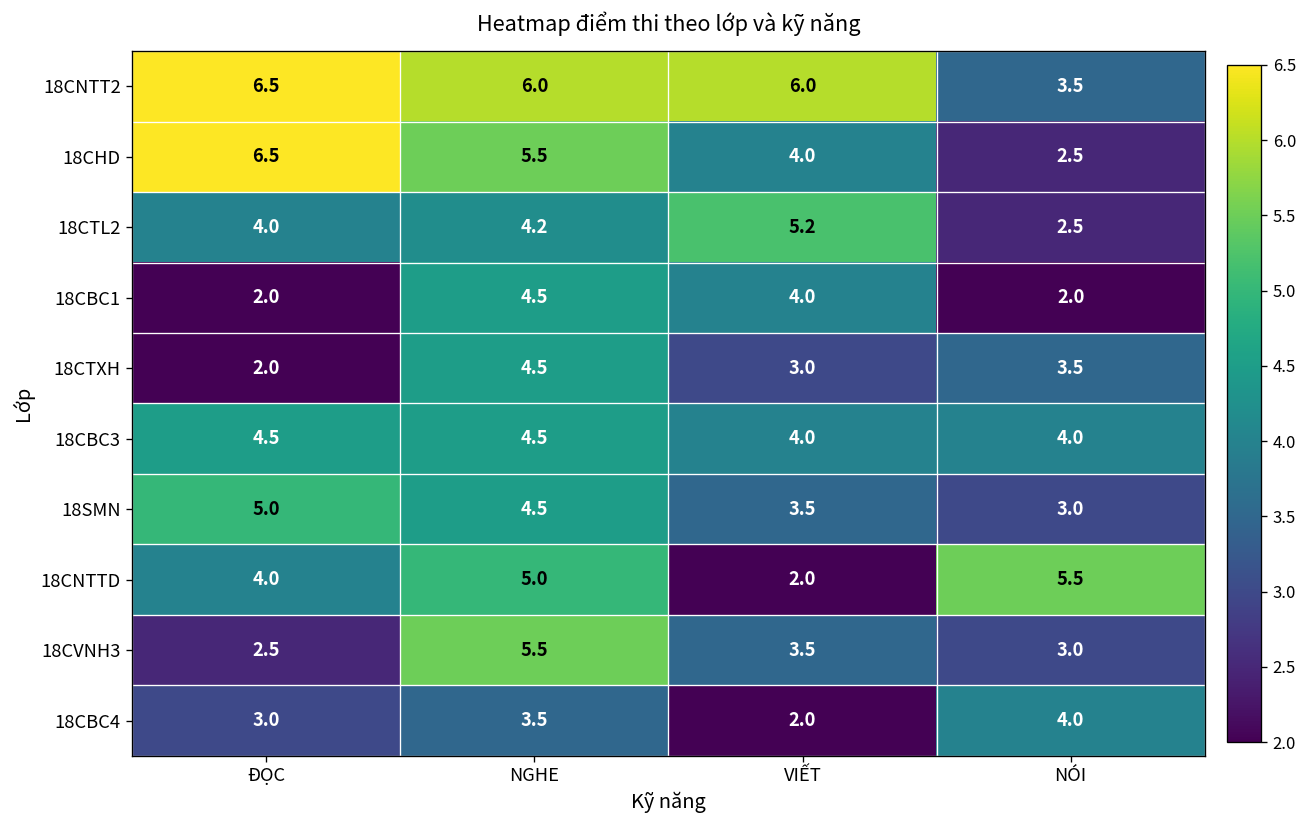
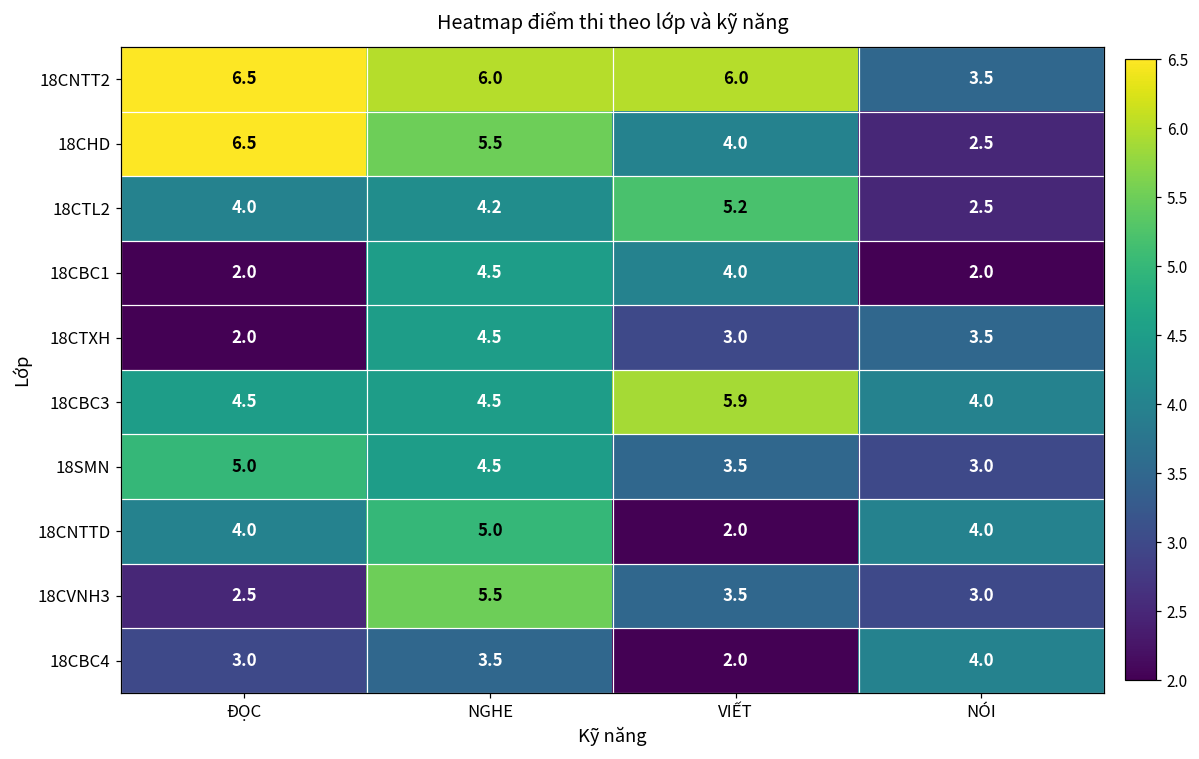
  {
    "18CNTT2": {
      "ĐỌC": 6.5,
      "NGHE": 6.0,
      "VIẾT": 6.0,
      "NÓI": 3.5
    },
    "18CHD": {
      "ĐỌC": 6.5,
      "NGHE": 5.5,
      "VIẾT": 4.0,
      "NÓI": 2.5
    },
    "18CTL2": {
      "ĐỌC": 4.0,
      "NGHE": 4.2,
      "VIẾT": 5.2,
      "NÓI": 2.5
    },
    "18CBC1": {
      "ĐỌC": 2.0,
      "NGHE": 4.5,
      "VIẾT": 4.0,
      "NÓI": 2.0
    },
    "18CTXH": {
      "ĐỌC": 2.0,
      "NGHE": 4.5,
      "VIẾT": 3.0,
      "NÓI": 3.5
    },
    "18CBC3": {
      "ĐỌC": 4.5,
      "NGHE": 4.5,
-     "VIẾT": 4.0,
+     "VIẾT": 5.9,
      "NÓI": 4.0
    },
    "18SMN": {
      "ĐỌC": 5.0,
      "NGHE": 4.5,
      "VIẾT": 3.5,
      "NÓI": 3.0
    },
    "18CNTTD": {
      "ĐỌC": 4.0,
      "NGHE": 5.0,
      "VIẾT": 2.0,
-     "NÓI": 5.5
+     "NÓI": 4.0
    },
    "18CVNH3": {
      "ĐỌC": 2.5,
      "NGHE": 5.5,
      "VIẾT": 3.5,
      "NÓI": 3.0
    },
    "18CBC4": {
      "ĐỌC": 3.0,
      "NGHE": 3.5,
      "VIẾT": 2.0,
      "NÓI": 4.0
    }
  }
